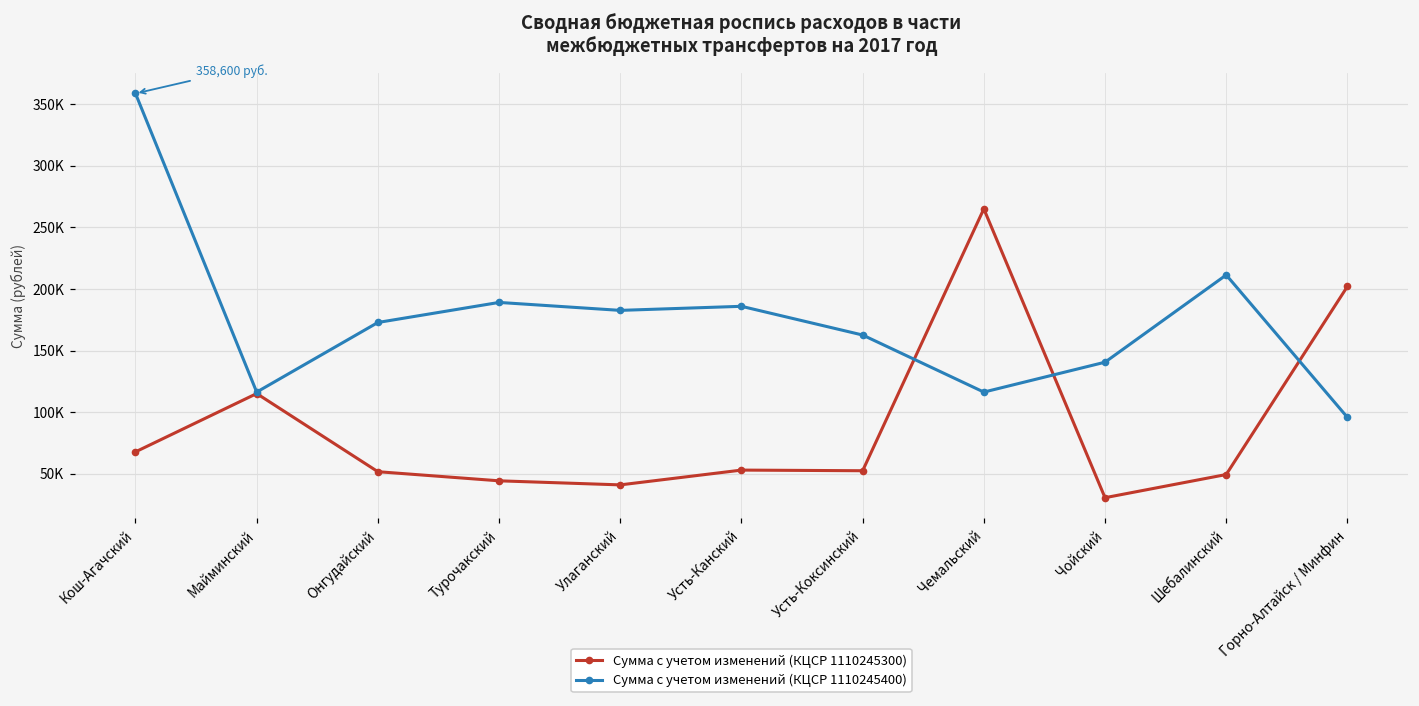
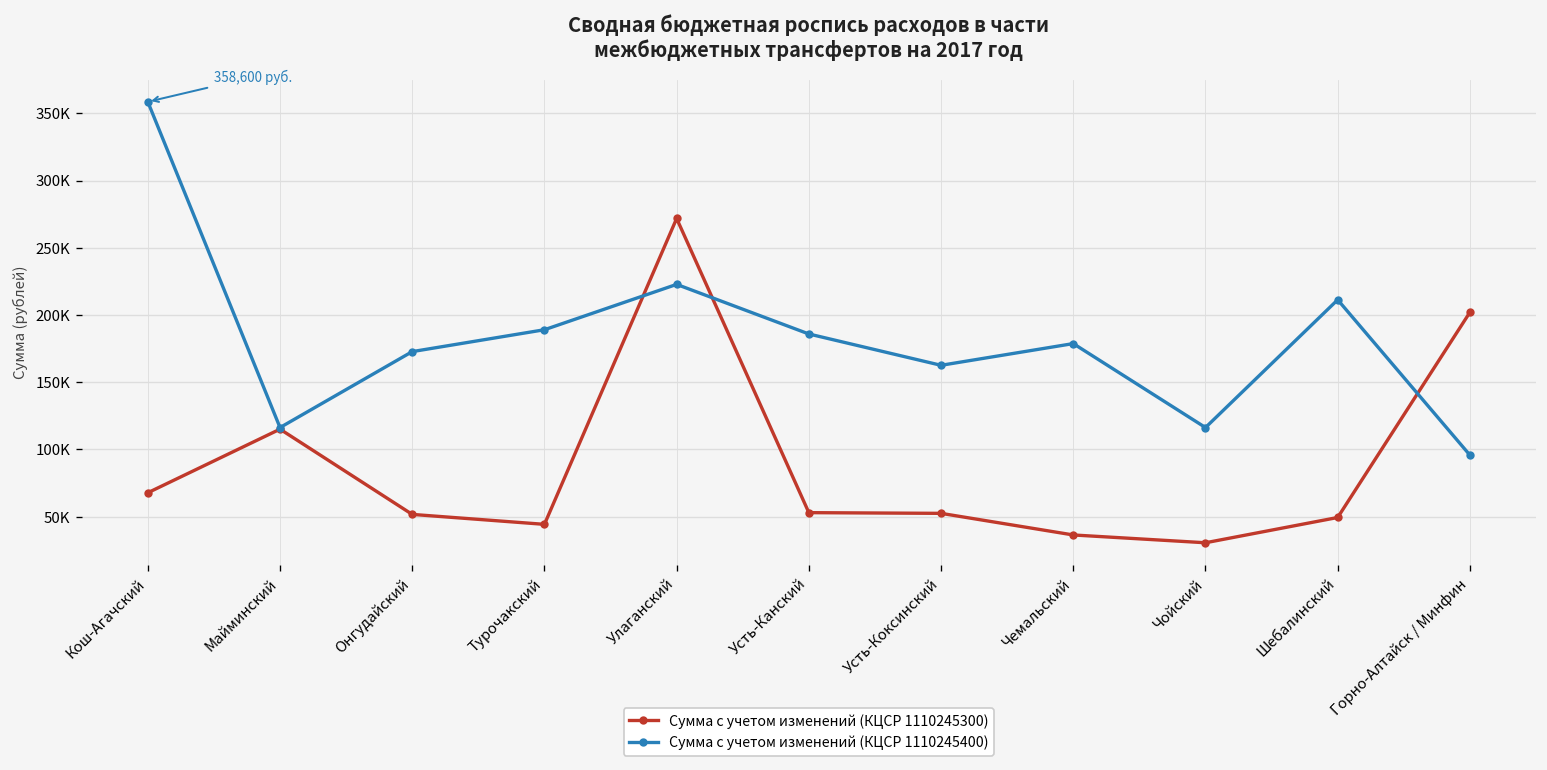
  {
    "Сумма с учетом изменений (КЦСР 1110245300)": {
      "Кош-Агачский": 68000,
      "Онгудайский": 52000,
      "Турочакский": 44000,
-     "Улаганский": 41000,
+     "Улаганский": 272000,
      "Усть-Канский": 53000,
      "Усть-Коксинский": 52000,
-     "Чемальский": 265000,
+     "Чемальский": 36000,
      "Чойский": 31000,
      "Шебалинский": 49000,
      "Горно-Алтайск / Минфин": 202000
    },
    "Сумма с учетом изменений (КЦСР 1110245400)": {
      "Онгудайский": 173000,
      "Турочакский": 189000,
-     "Улаганский": 183000,
+     "Улаганский": 223000,
      "Усть-Канский": 186000,
      "Усть-Коксинский": 163000,
-     "Чемальский": 116000,
-     "Чойский": 141000,
+     "Чемальский": 179000,
+     "Чойский": 116000,
      "Шебалинский": 211000,
      "Горно-Алтайск / Минфин": 96000
    }
  }
